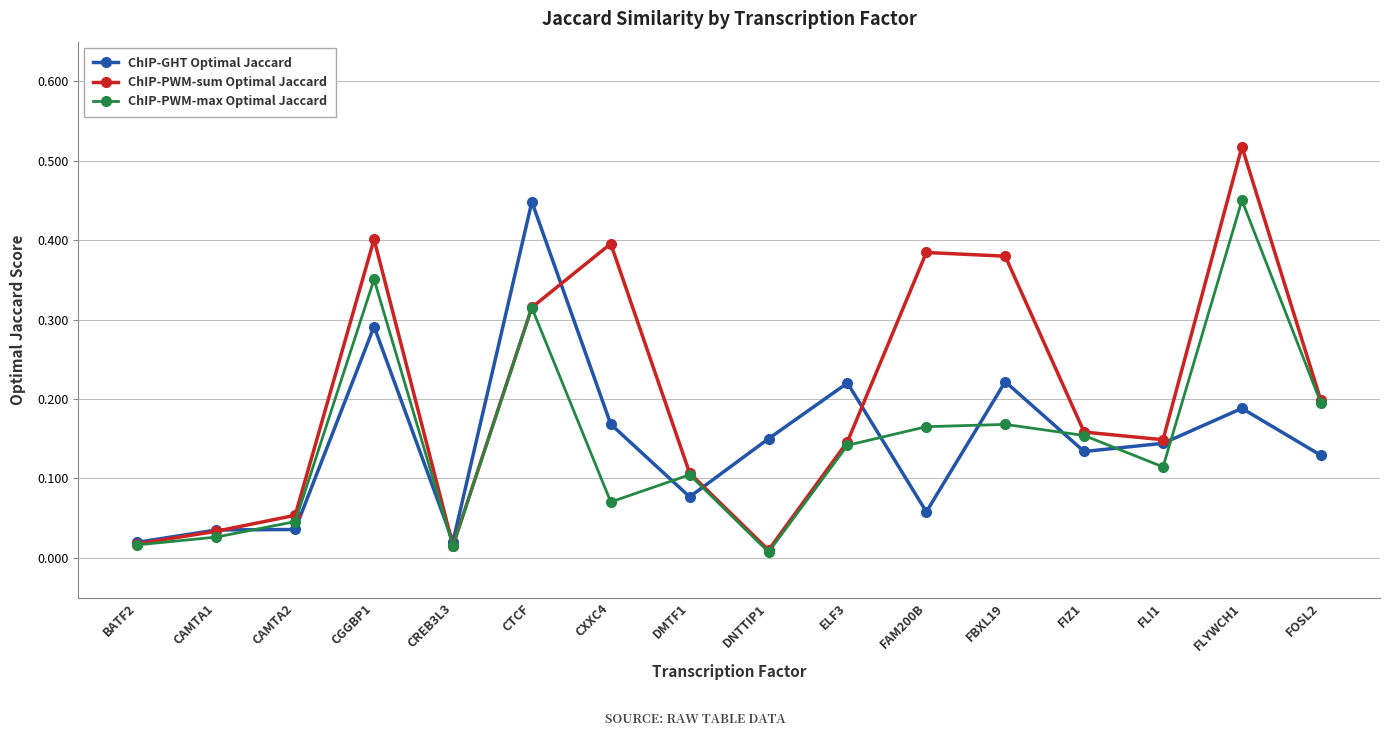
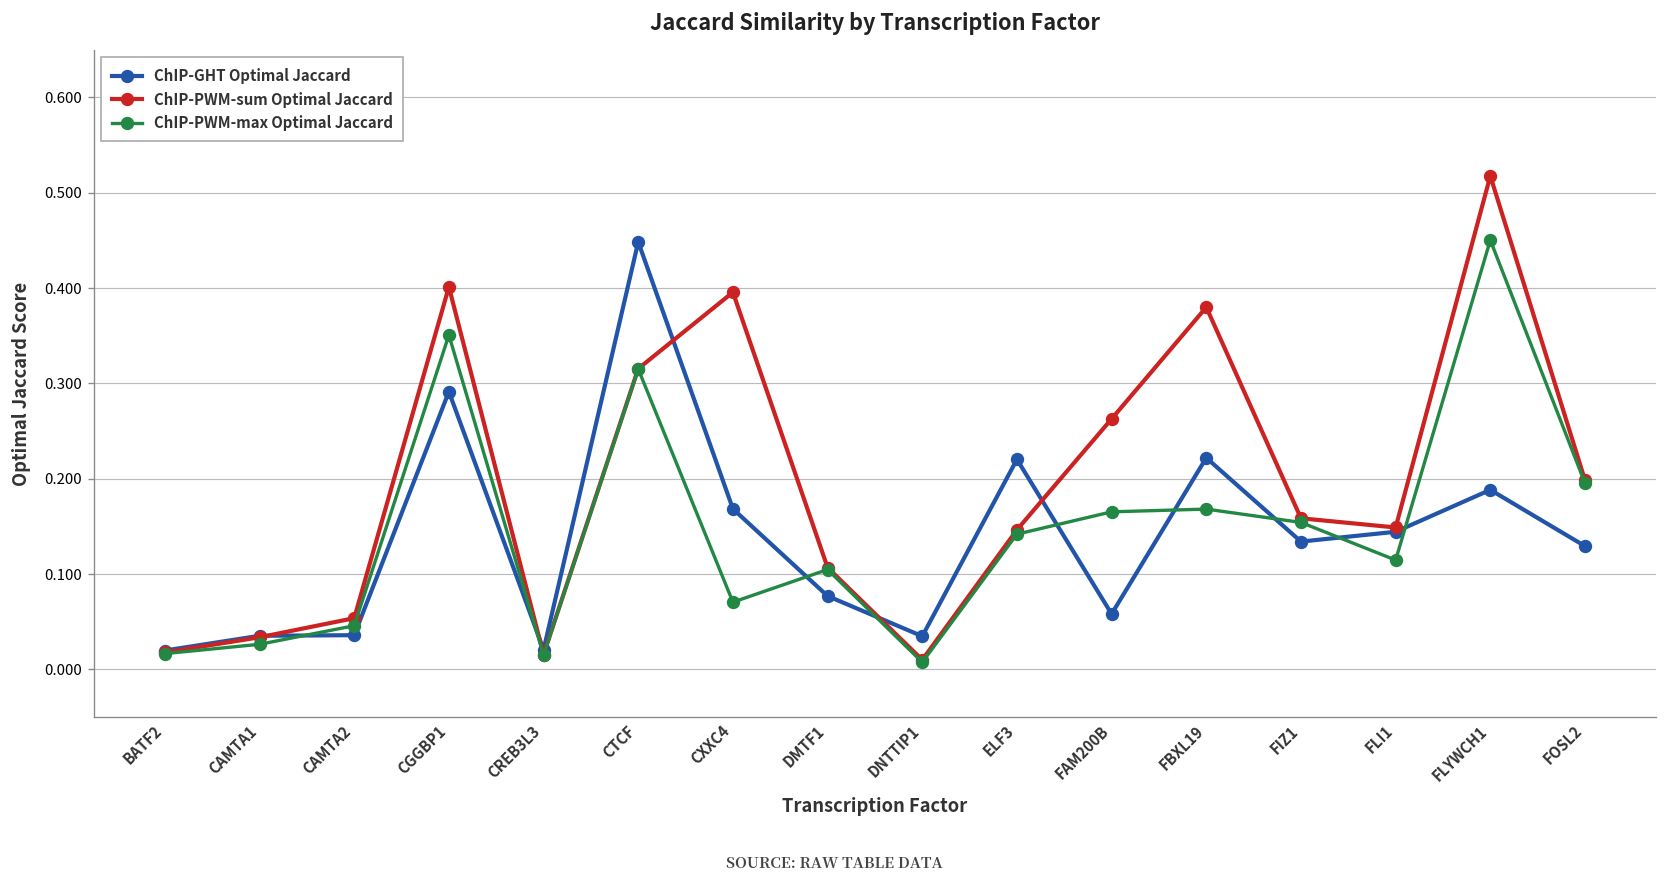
  {
    "ChIP-GHT Optimal Jaccard": {
      "CAMTA2": 0.04,
      "CGGBP1": 0.29,
      "CREB3L3": 0.02,
      "CTCF": 0.45,
      "CXXC4": 0.17,
      "DMTF1": 0.08,
-     "DNTTIP1": 0.15,
+     "DNTTIP1": 0.03,
      "ELF3": 0.22,
      "FAM200B": 0.06,
      "FBXL19": 0.22,
      "FIZ1": 0.13,
      "FLI1": 0.14,
      "FLYWCH1": 0.19,
      "FOSL2": 0.13
    },
    "ChIP-PWM-sum Optimal Jaccard": {
      "CAMTA2": 0.05,
      "CGGBP1": 0.40,
      "CXXC4": 0.40,
      "ELF3": 0.15,
-     "FAM200B": 0.38,
+     "FAM200B": 0.26,
      "FBXL19": 0.38,
      "FIZ1": 0.16,
      "FLI1": 0.15,
      "FLYWCH1": 0.52
    },
    "ChIP-PWM-max Optimal Jaccard": {
      "CAMTA1": 0.03,
      "CAMTA2": 0.05,
      "CGGBP1": 0.35,
      "CXXC4": 0.07,
      "ELF3": 0.14,
      "FAM200B": 0.17,
      "FBXL19": 0.17,
      "FIZ1": 0.15,
      "FLI1": 0.11,
      "FLYWCH1": 0.45
    }
  }
